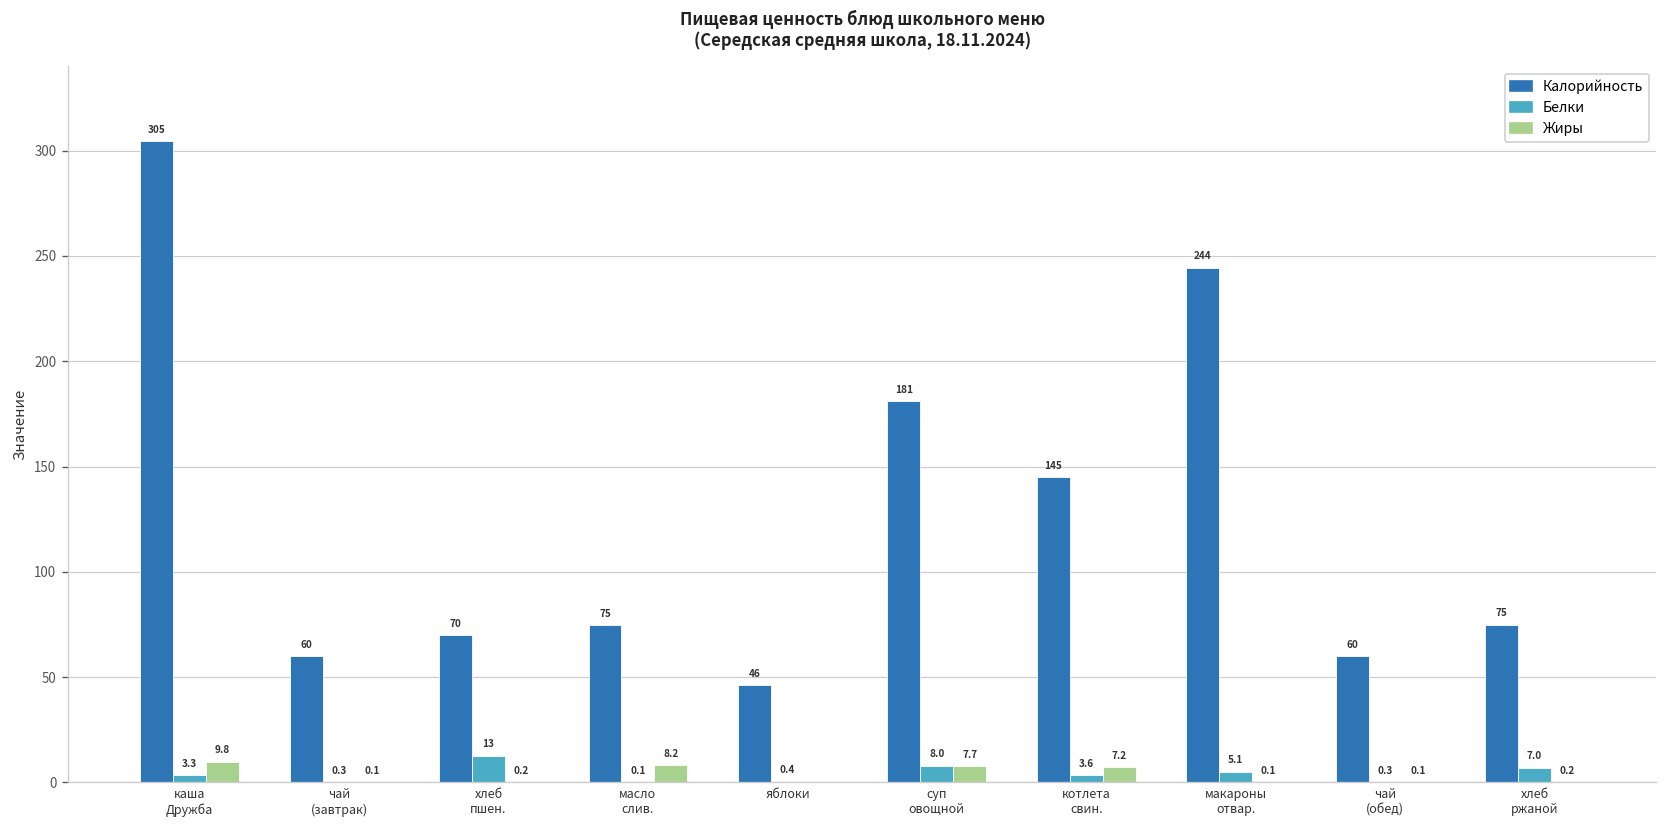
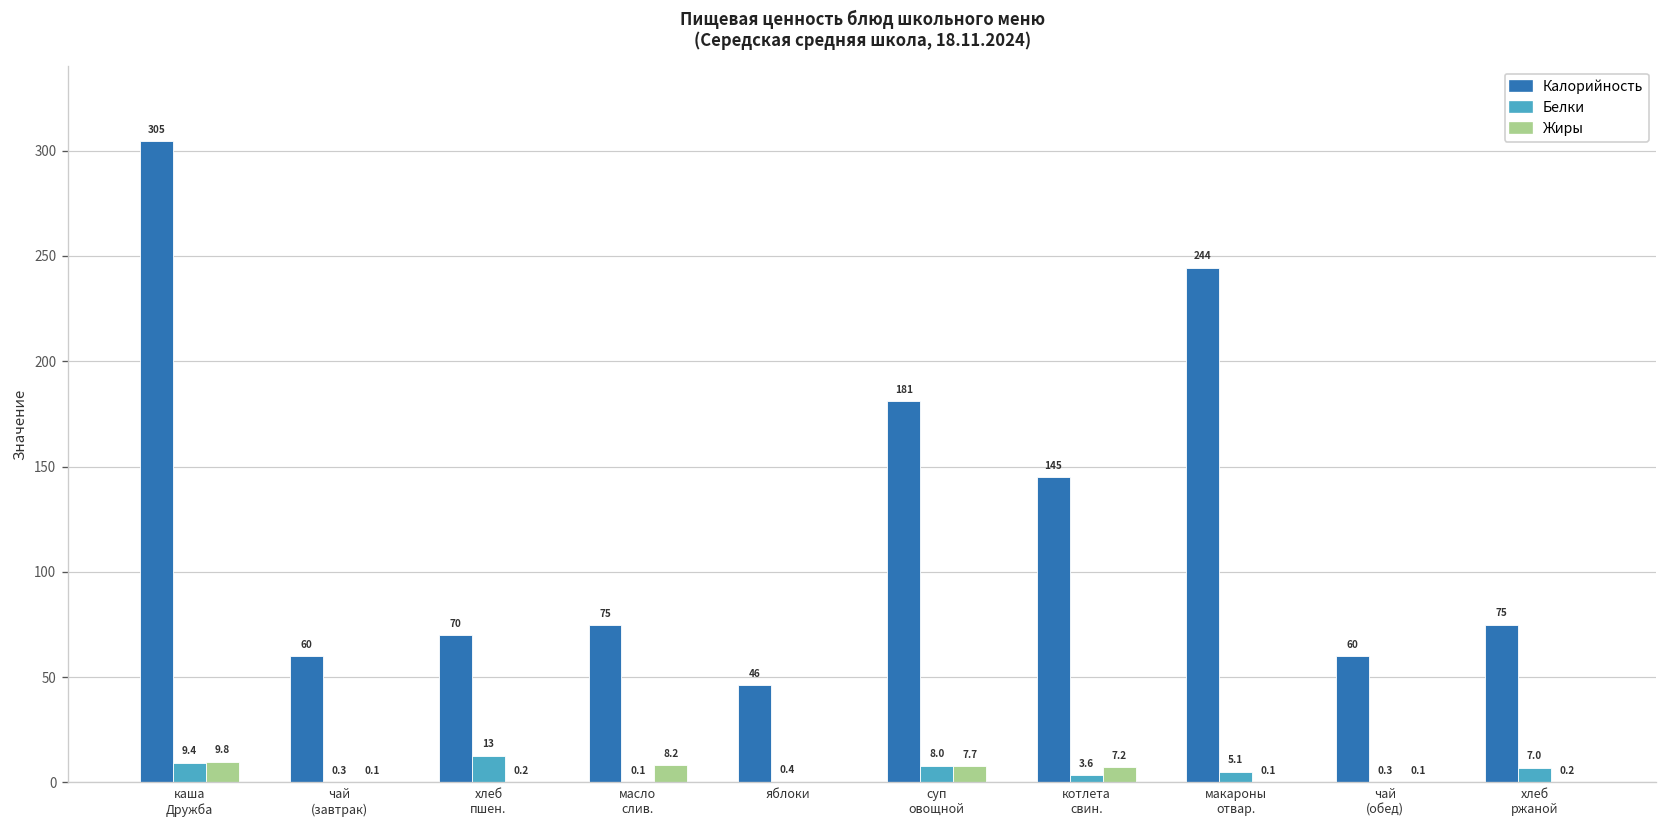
  {
    "Калорийность": {
      "каша Дружба": 305,
      "чай (завтрак)": 60,
      "хлеб пшен.": 70,
      "масло слив.": 75,
      "яблоки": 46,
      "суп овощной": 181,
      "котлета свин.": 145,
      "макароны отвар.": 244,
      "чай (обед)": 60,
      "хлеб ржаной": 75
    },
    "Белки": {
-     "каша Дружба": 3.3,
+     "каша Дружба": 9.4,
      "чай (завтрак)": 0.3,
      "хлеб пшен.": 13,
      "масло слив.": 0.1,
      "яблоки": 0.4,
      "суп овощной": 8.0,
      "котлета свин.": 3.6,
      "макароны отвар.": 5.1,
      "чай (обед)": 0.3,
      "хлеб ржаной": 7.0
    },
    "Жиры": {
      "каша Дружба": 9.8,
      "чай (завтрак)": 0.1,
      "хлеб пшен.": 0.2,
      "масло слив.": 8.2,
      "суп овощной": 7.7,
      "котлета свин.": 7.2,
      "макароны отвар.": 0.1,
      "чай (обед)": 0.1,
      "хлеб ржаной": 0.2
    }
  }
